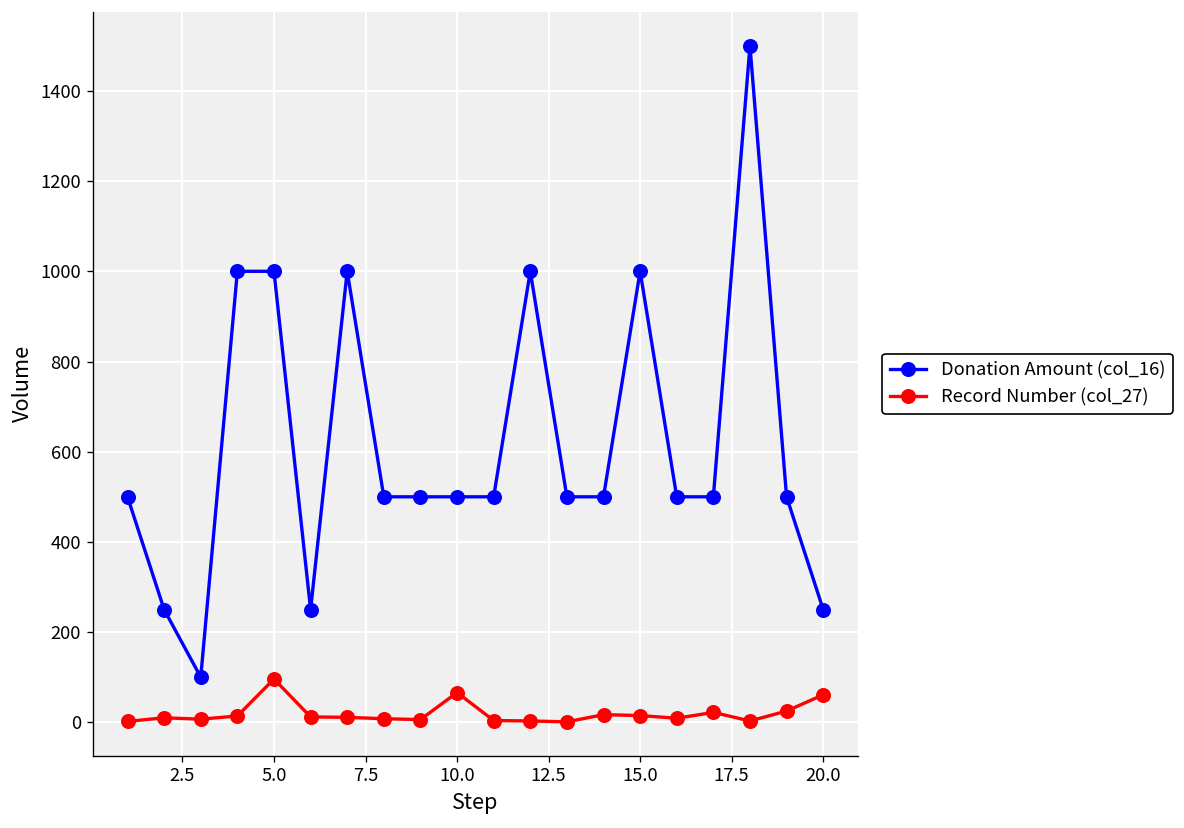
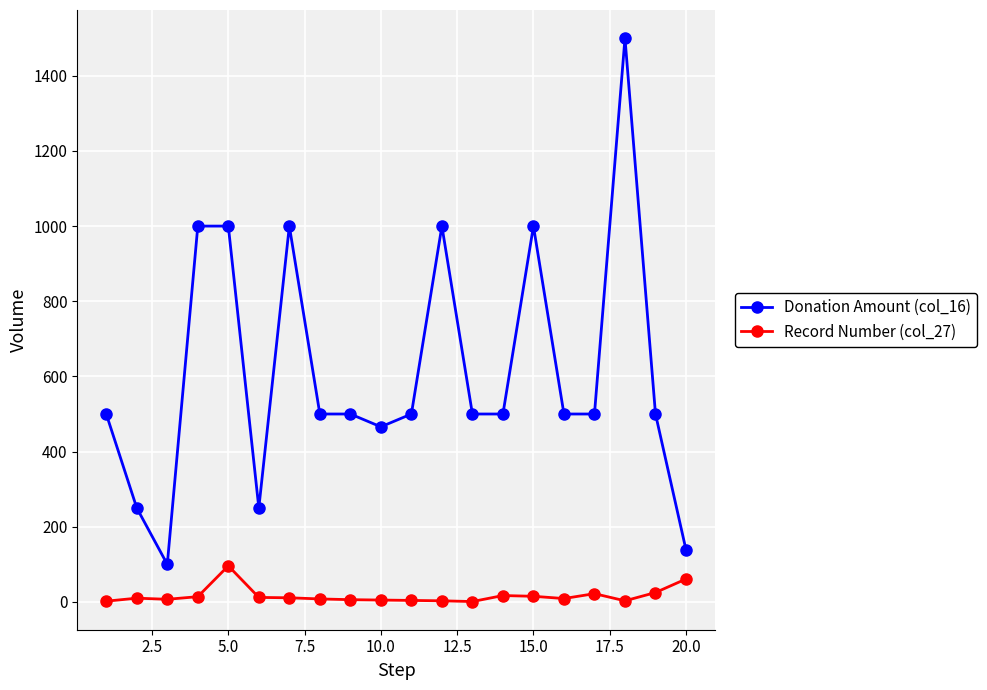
  {
    "Donation Amount (col_16)": {
      "5.0": 1000,
-     "10.0": 500,
+     "10.0": 470,
      "15.0": 1000,
-     "20.0": 250
+     "20.0": 140
    },
    "Record Number (col_27)": {
      "5.0": 100,
-     "10.0": 70,
+     "10.0": 10,
      "15.0": 20,
      "20.0": 60
    }
  }
